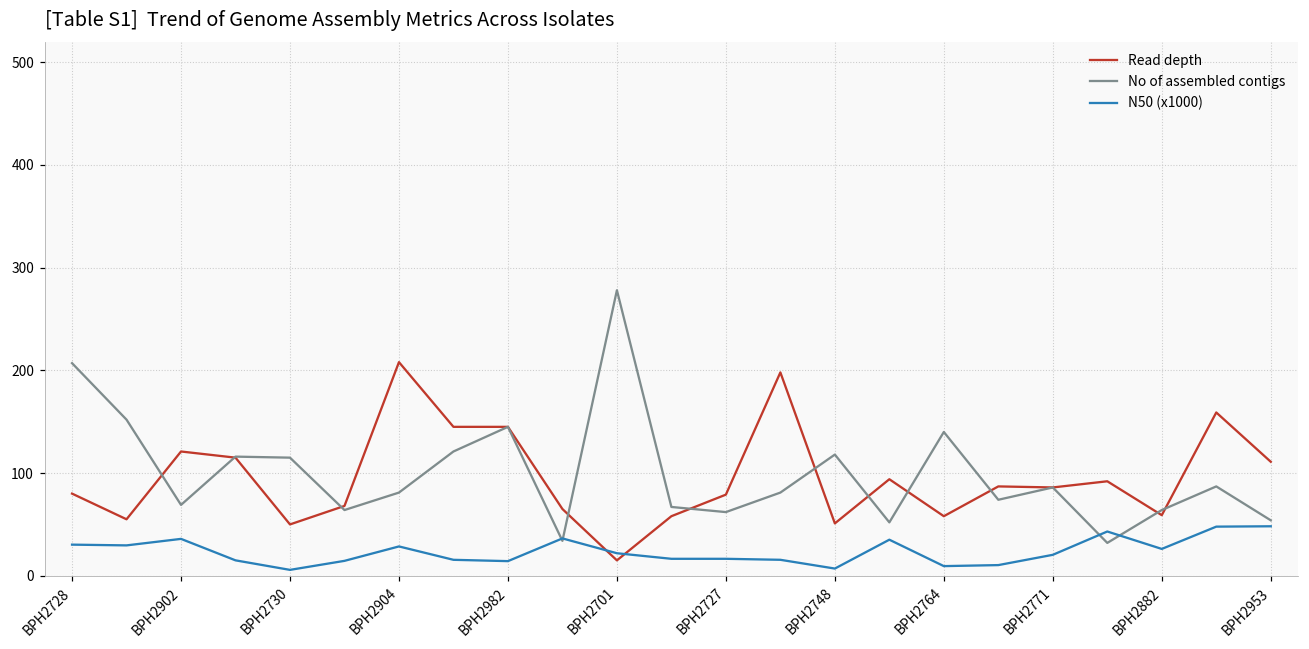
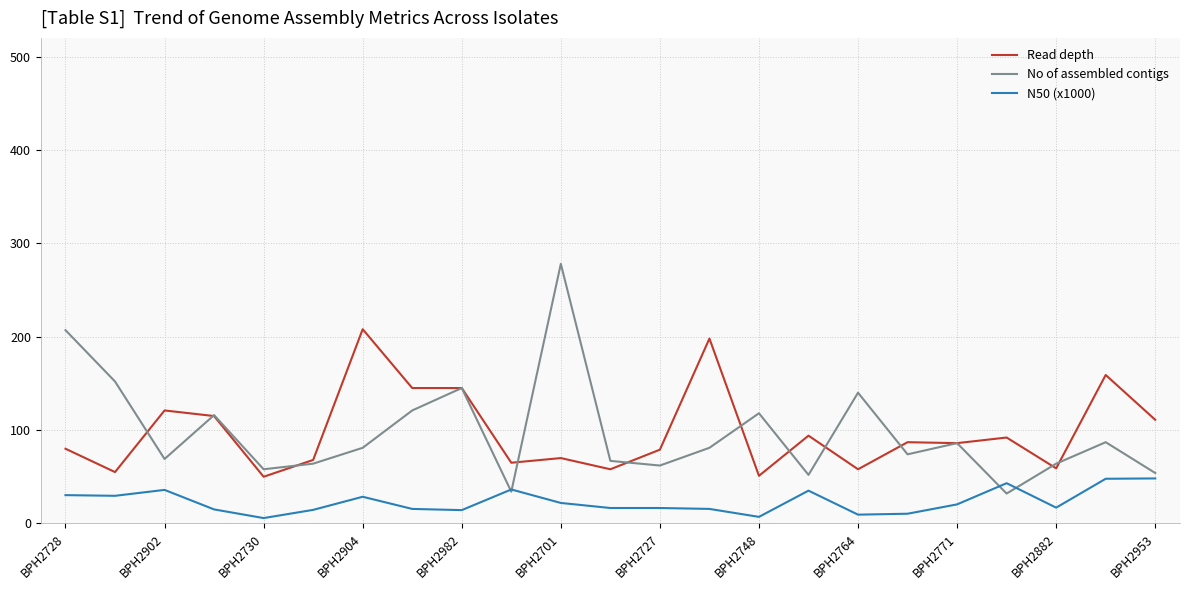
  {
    "Read depth": {
      "BPH2728": 80,
      "BPH2902": 120,
      "BPH2730": 50,
      "BPH2904": 210,
-     "BPH2701": 20,
+     "BPH2701": 70,
      "BPH2727": 80,
      "BPH2748": 50,
      "BPH2764": 60,
      "BPH2882": 60,
      "BPH2953": 110
    },
    "No of assembled contigs": {
      "BPH2728": 210,
      "BPH2902": 70,
-     "BPH2730": 120,
+     "BPH2730": 60,
      "BPH2904": 80,
      "BPH2701": 280,
      "BPH2727": 60,
      "BPH2748": 120,
      "BPH2764": 140,
      "BPH2882": 60,
      "BPH2953": 50
    },
    "N50 (x1000)": {
      "BPH2728": 30,
      "BPH2902": 40,
      "BPH2730": 10,
      "BPH2904": 30,
      "BPH2982": 10,
      "BPH2701": 20,
      "BPH2727": 20,
      "BPH2748": 10,
      "BPH2764": 10,
      "BPH2771": 20,
-     "BPH2882": 30,
+     "BPH2882": 20,
      "BPH2953": 50
    }
  }
